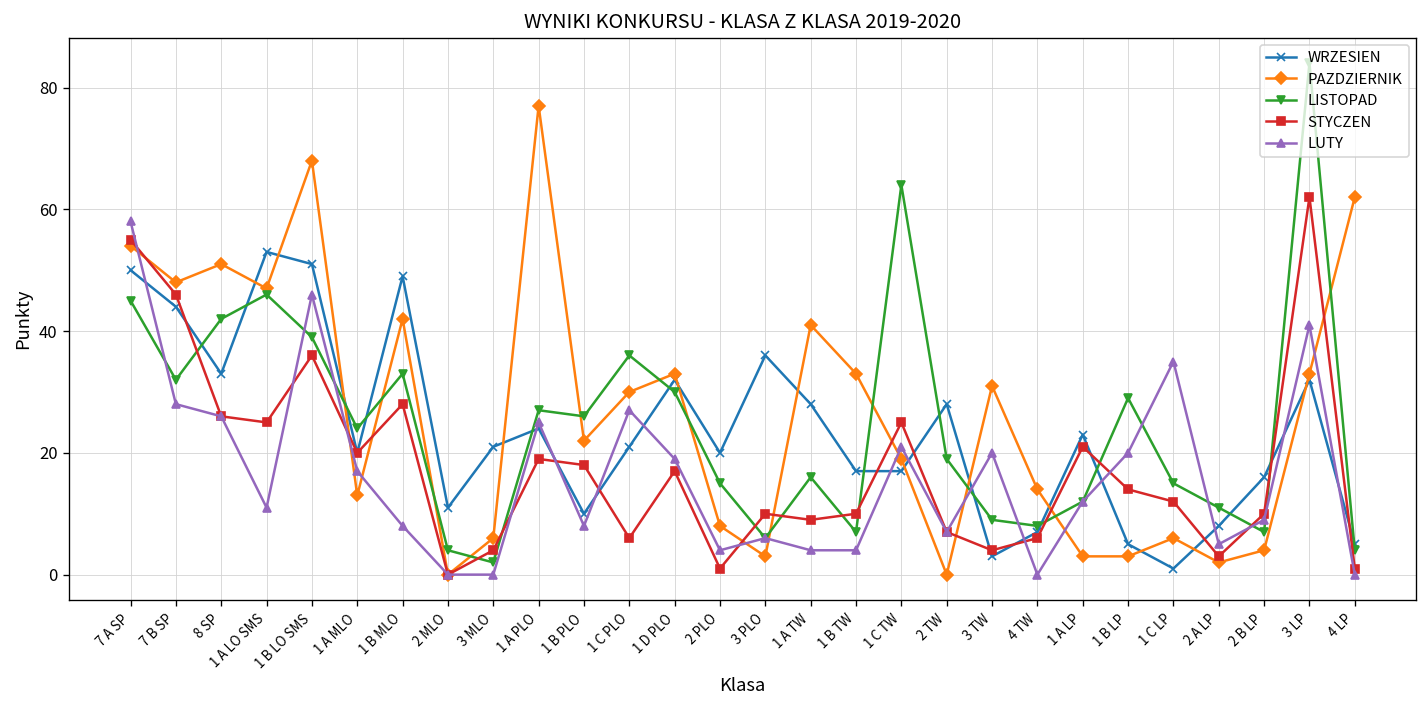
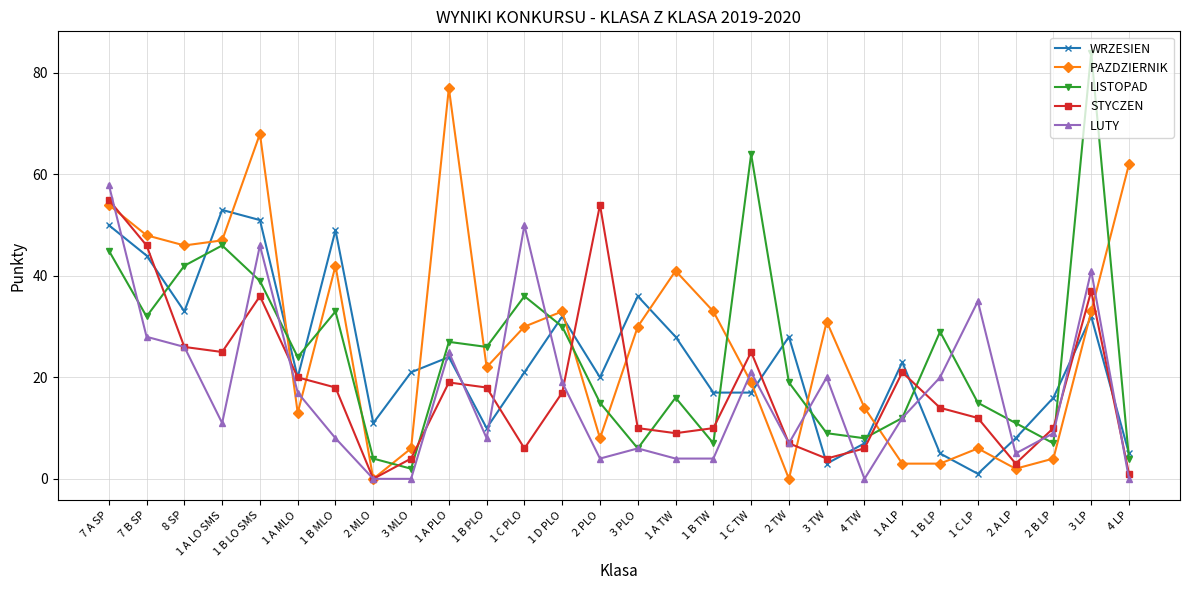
  {
    "WRZESIEN": {
      "7 A SP": 50,
      "7 B SP": 44,
      "8 SP": 33,
      "1 A LO SMS": 53,
      "1 B LO SMS": 51,
      "1 B MLO": 49,
      "2 MLO": 11,
      "3 MLO": 21,
      "1 A PLO": 24,
      "1 B PLO": 10,
      "1 C PLO": 21,
      "1 D PLO": 32,
      "2 PLO": 20,
      "3 PLO": 36,
      "1 A TW": 28,
      "1 B TW": 17,
      "1 C TW": 17,
      "2 TW": 28,
      "3 TW": 3,
      "4 TW": 7,
      "1 A LP": 23,
      "1 B LP": 5,
      "1 C LP": 1,
      "2 A LP": 8,
      "2 B LP": 16,
      "3 LP": 32,
      "4 LP": 5
    },
    "PAZDZIERNIK": {
      "7 A SP": 54,
      "7 B SP": 48,
-     "8 SP": 51,
+     "8 SP": 46,
      "1 A LO SMS": 47,
      "1 B LO SMS": 68,
      "1 A MLO": 13,
      "1 B MLO": 42,
      "3 MLO": 6,
      "1 A PLO": 77,
      "1 B PLO": 22,
      "1 C PLO": 30,
      "1 D PLO": 33,
      "2 PLO": 8,
-     "3 PLO": 3,
+     "3 PLO": 30,
      "1 A TW": 41,
      "1 B TW": 33,
      "1 C TW": 19,
      "2 TW": 0,
      "3 TW": 31,
      "4 TW": 14,
      "1 A LP": 3,
      "1 B LP": 3,
      "1 C LP": 6,
      "2 A LP": 2,
      "2 B LP": 4,
      "3 LP": 33,
      "4 LP": 62
    },
    "LISTOPAD": {
      "7 A SP": 45,
      "7 B SP": 32,
      "8 SP": 42,
      "1 A LO SMS": 46,
      "1 B LO SMS": 39,
      "1 A MLO": 24,
      "1 B MLO": 33,
      "2 MLO": 4,
      "3 MLO": 2,
      "1 A PLO": 27,
      "1 B PLO": 26,
      "1 C PLO": 36,
      "1 D PLO": 30,
      "2 PLO": 15,
      "1 A TW": 16,
      "1 B TW": 7,
      "1 C TW": 64,
      "2 TW": 19,
      "3 TW": 9,
      "4 TW": 8,
      "1 B LP": 29,
      "1 C LP": 15,
      "2 A LP": 11,
      "2 B LP": 7,
      "4 LP": 4
    },
    "STYCZEN": {
      "7 A SP": 55,
      "7 B SP": 46,
      "1 A LO SMS": 25,
      "1 B LO SMS": 36,
-     "1 B MLO": 28,
+     "1 B MLO": 18,
      "3 MLO": 4,
      "1 A PLO": 19,
      "1 B PLO": 18,
      "1 C PLO": 6,
      "1 D PLO": 17,
-     "2 PLO": 1,
+     "2 PLO": 54,
      "3 PLO": 10,
      "1 A TW": 9,
      "1 B TW": 10,
      "1 C TW": 25,
      "3 TW": 4,
      "4 TW": 6,
      "1 A LP": 21,
      "1 B LP": 14,
      "1 C LP": 12,
      "2 A LP": 3,
      "2 B LP": 10,
-     "3 LP": 62,
+     "3 LP": 37,
      "4 LP": 1
    },
    "LUTY": {
      "7 A SP": 58,
      "7 B SP": 28,
      "1 A LO SMS": 11,
      "1 B LO SMS": 46,
      "1 A MLO": 17,
      "1 B MLO": 8,
      "3 MLO": 0,
      "1 A PLO": 25,
      "1 B PLO": 8,
-     "1 C PLO": 27,
+     "1 C PLO": 50,
      "1 D PLO": 19,
      "2 PLO": 4,
      "1 A TW": 4,
      "1 B TW": 4,
      "1 C TW": 21,
      "3 TW": 20,
      "4 TW": 0,
      "1 B LP": 20,
      "1 C LP": 35,
      "2 A LP": 5,
      "2 B LP": 9,
      "3 LP": 41,
      "4 LP": 0
    }
  }
